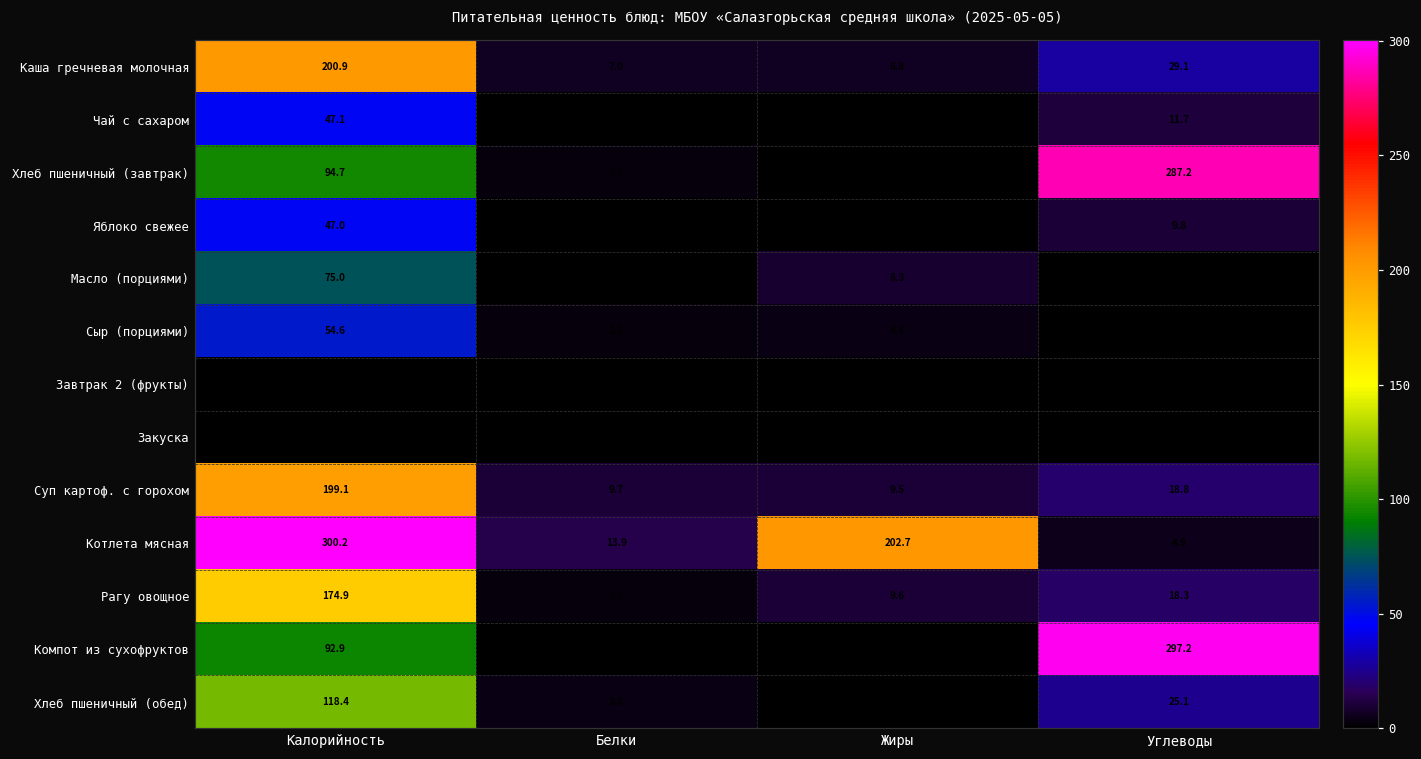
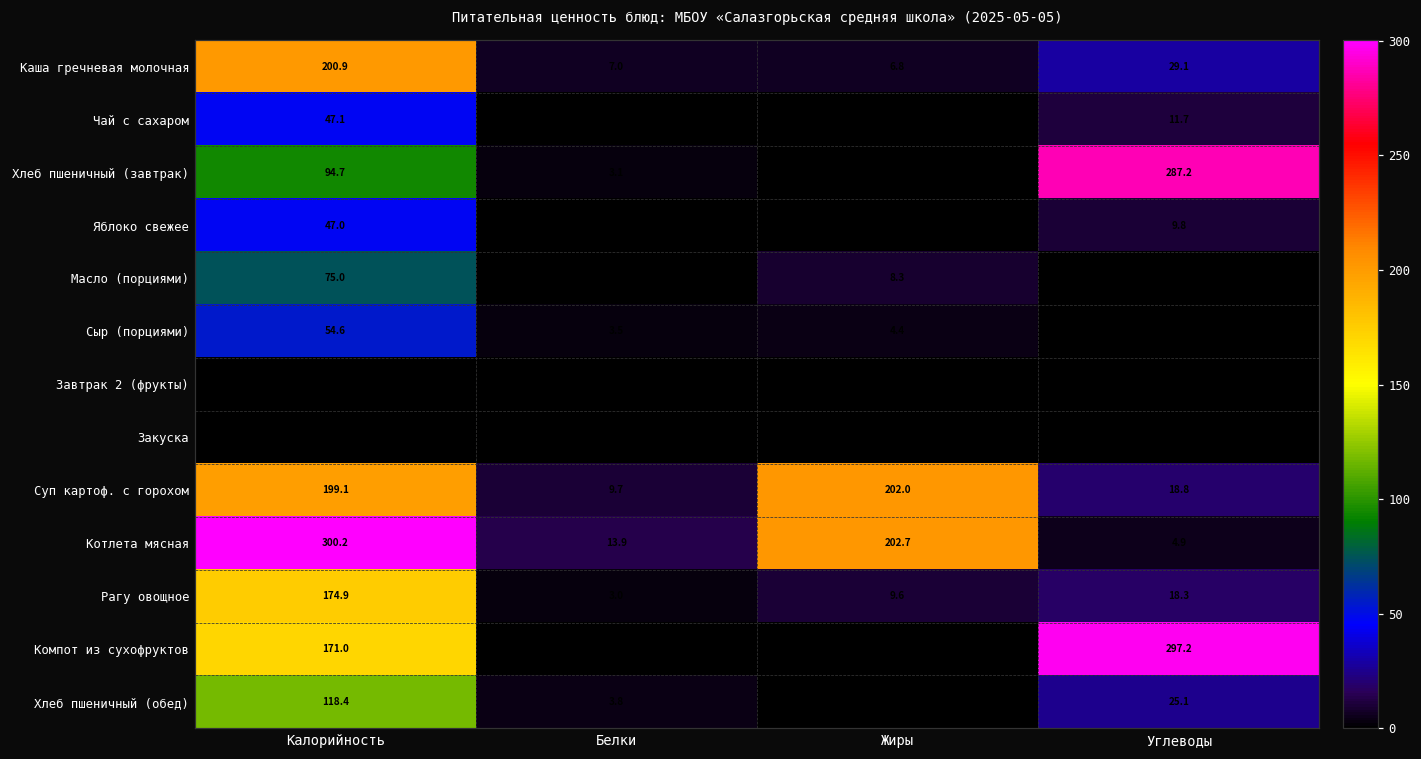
  {
    "Каша гречневая молочная": {
      "Калорийность": 200.9,
      "Углеводы": 29.1
    },
    "Чай c сахаром": {
      "Калорийность": 47.1,
      "Углеводы": 11.7
    },
    "Хлеб пшеничный (завтрак)": {
      "Калорийность": 94.7,
      "Углеводы": 287.2
    },
    "Яблоко свежее": {
      "Калорийность": 47.0,
      "Углеводы": 9.8
    },
    "Масло (порциями)": {
      "Калорийность": 75.0
    },
    "Сыр (порциями)": {
      "Калорийность": 54.6
    },
    "Суп картоф. с горохом": {
      "Калорийность": 199.1,
      "Белки": 9.7,
-     "Жиры": 9.5,
+     "Жиры": 202.0,
      "Углеводы": 18.8
    },
    "Котлета мясная": {
      "Калорийность": 300.2,
      "Белки": 13.9,
      "Жиры": 202.7
    },
    "Рагу овощное": {
      "Калорийность": 174.9,
      "Жиры": 9.6,
      "Углеводы": 18.3
    },
    "Компот из сухофруктов": {
-     "Калорийность": 92.9,
+     "Калорийность": 171.0,
      "Углеводы": 297.2
    },
    "Хлеб пшеничный (обед)": {
      "Калорийность": 118.4,
      "Углеводы": 25.1
    }
  }
